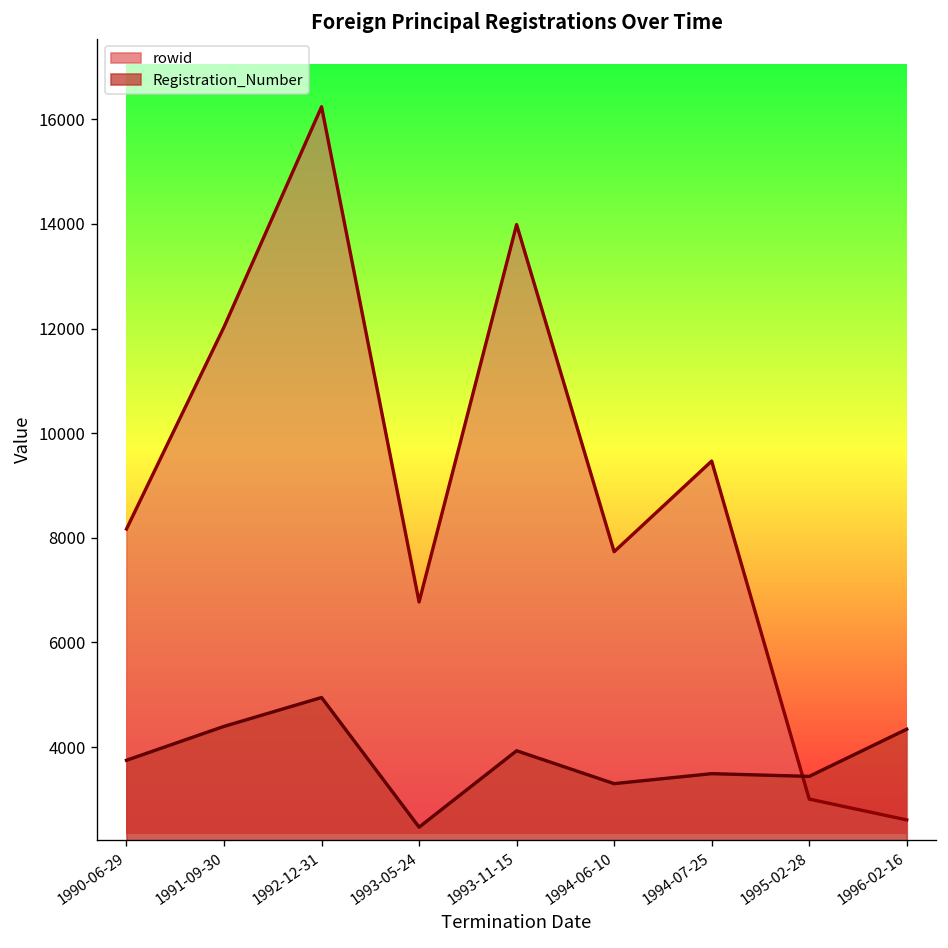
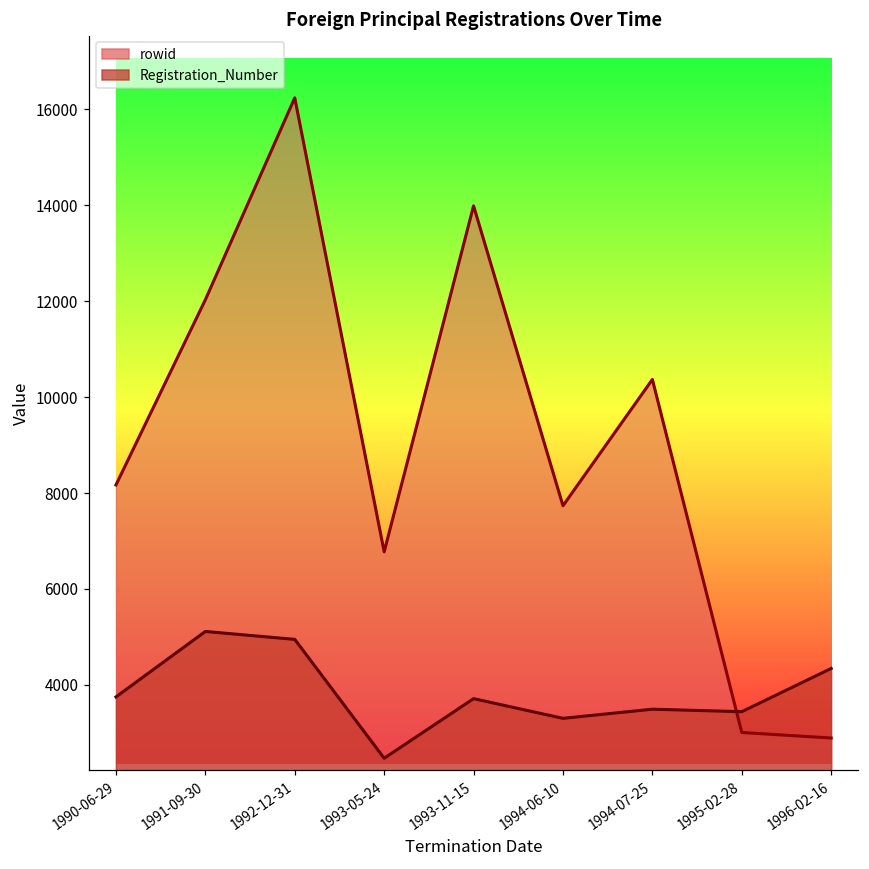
  {
    "rowid": {
      "1990-06-29": 8200,
      "1991-09-30": 12000,
      "1992-12-31": 16200,
      "1993-05-24": 6800,
      "1993-11-15": 14000,
      "1994-06-10": 7700,
-     "1994-07-25": 9500,
+     "1994-07-25": 10400,
      "1995-02-28": 3000,
-     "1996-02-16": 2600
+     "1996-02-16": 2900
    },
    "Registration_Number": {
      "1990-06-29": 3700,
-     "1991-09-30": 4400,
+     "1991-09-30": 5100,
      "1992-12-31": 4900,
      "1993-05-24": 2500,
-     "1993-11-15": 3900,
+     "1993-11-15": 3700,
      "1994-06-10": 3300,
      "1994-07-25": 3500,
      "1995-02-28": 3400,
      "1996-02-16": 4300
    }
  }
